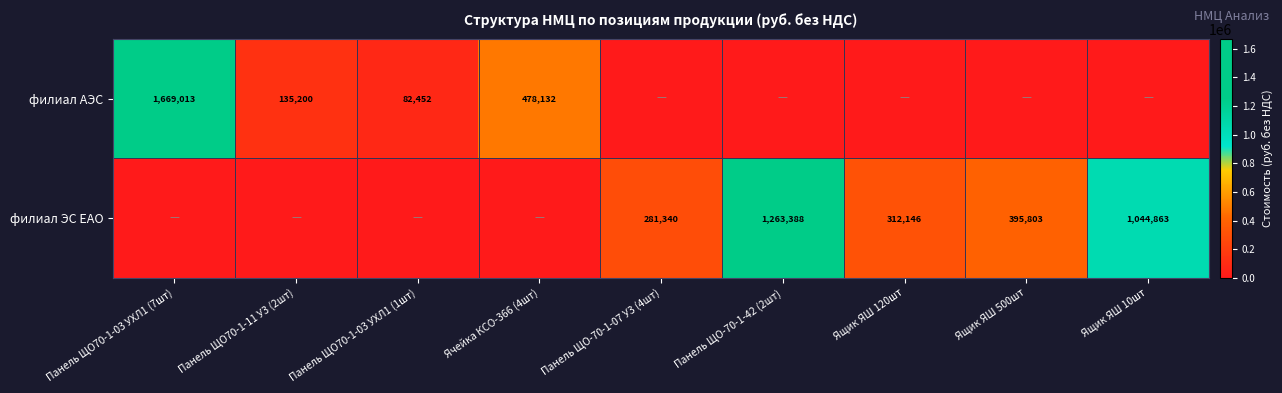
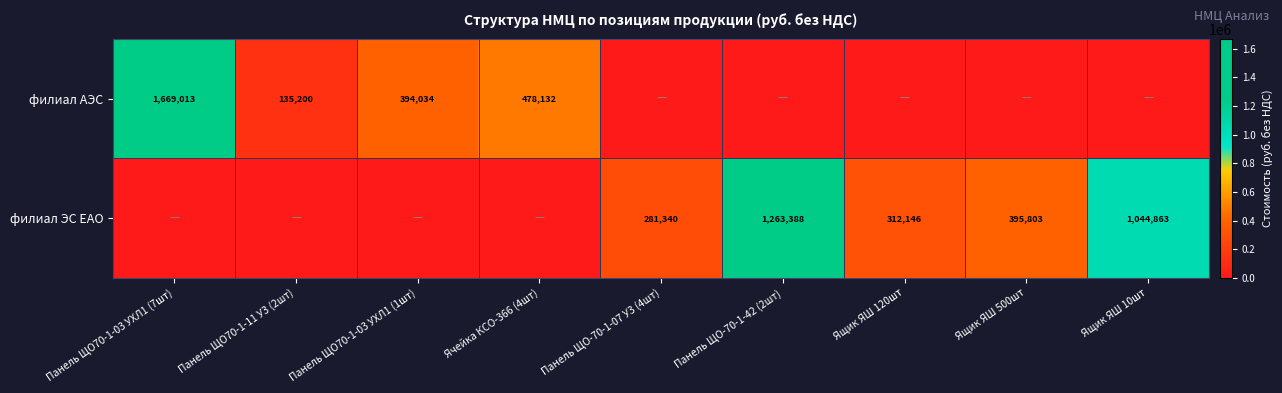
  {
    "филиал АЭС": {
      "Панель ЩО70-1-03 УХЛ1 (7шт)": "1,669,013",
      "Панель ЩО70-1-11 У3 (2шт)": "135,200",
-     "Панель ЩО70-1-03 УХЛ1 (1шт)": "82,452",
+     "Панель ЩО70-1-03 УХЛ1 (1шт)": "394,034",
      "Ячейка КСО-366 (4шт)": "478,132"
    },
    "филиал ЭС ЕАО": {
      "Панель ЩО-70-1-07 У3 (4шт)": "281,340",
      "Панель ЩО-70-1-42 (2шт)": "1,263,388",
      "Ящик ЯШ 120шт": "312,146",
      "Ящик ЯШ 500шт": "395,803",
      "Ящик ЯШ 10шт": "1,044,863"
    }
  }
